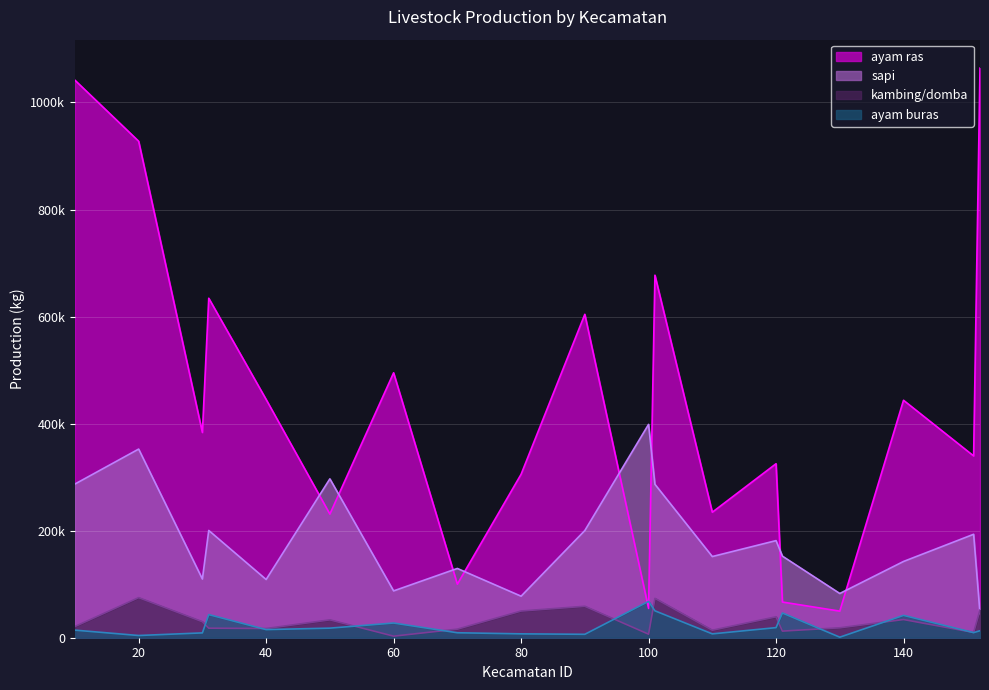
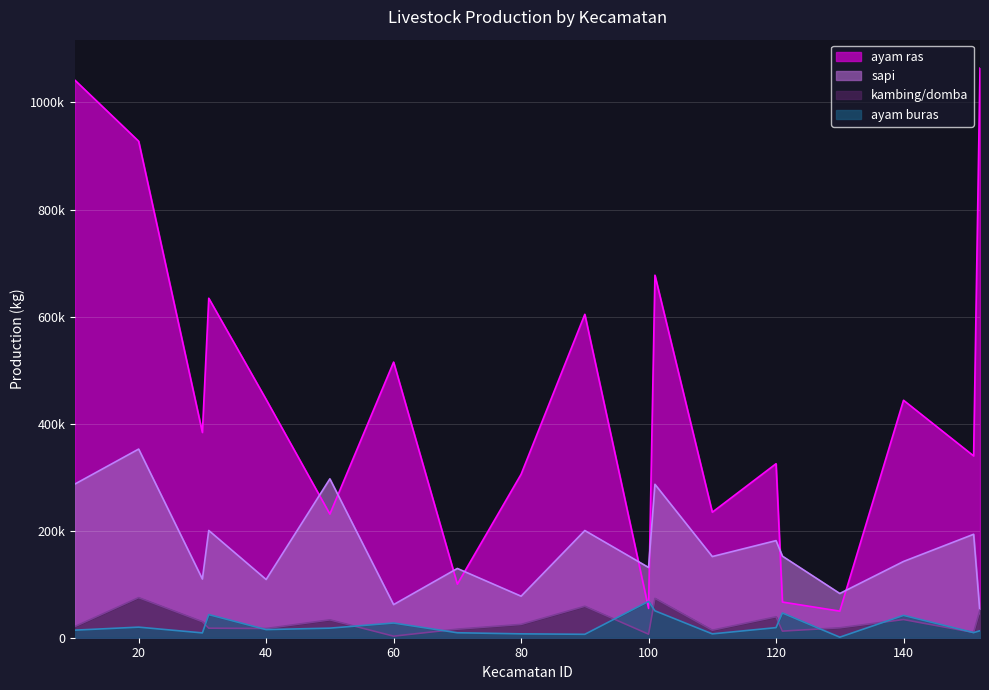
  {
    "ayam ras": {
      "20": 930000,
      "40": 450000,
-     "60": 490000,
+     "60": 510000,
      "80": 310000,
      "100": 50000,
      "120": 330000,
      "140": 440000
    },
    "sapi": {
      "20": 350000,
      "40": 110000,
-     "60": 90000,
+     "60": 60000,
      "80": 80000,
-     "100": 400000,
+     "100": 130000,
      "120": 180000,
      "140": 140000
    },
    "kambing/domba": {
      "20": 70000,
      "60": 0,
-     "80": 50000,
+     "80": 20000,
      "100": 10000,
      "120": 40000,
      "140": 30000
    },
    "ayam buras": {
-     "20": 0,
+     "20": 20000,
      "60": 30000,
      "80": 10000,
      "100": 70000,
      "120": 20000,
      "140": 40000
    }
  }
